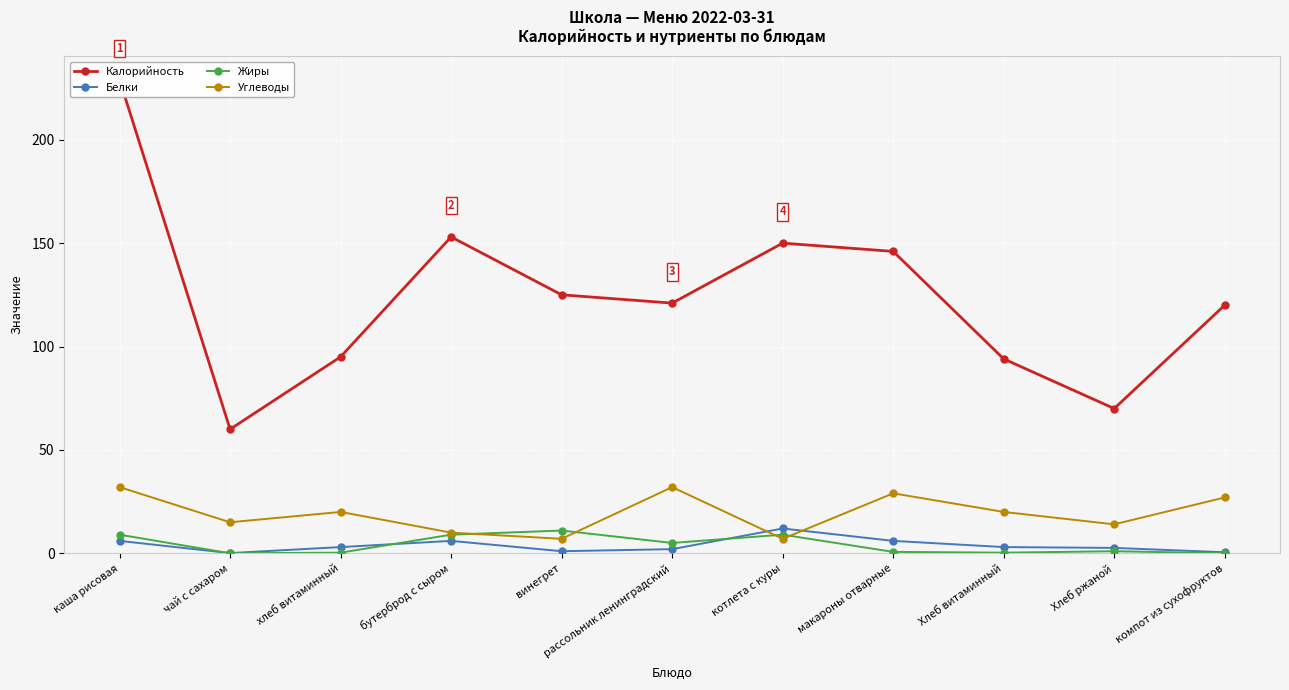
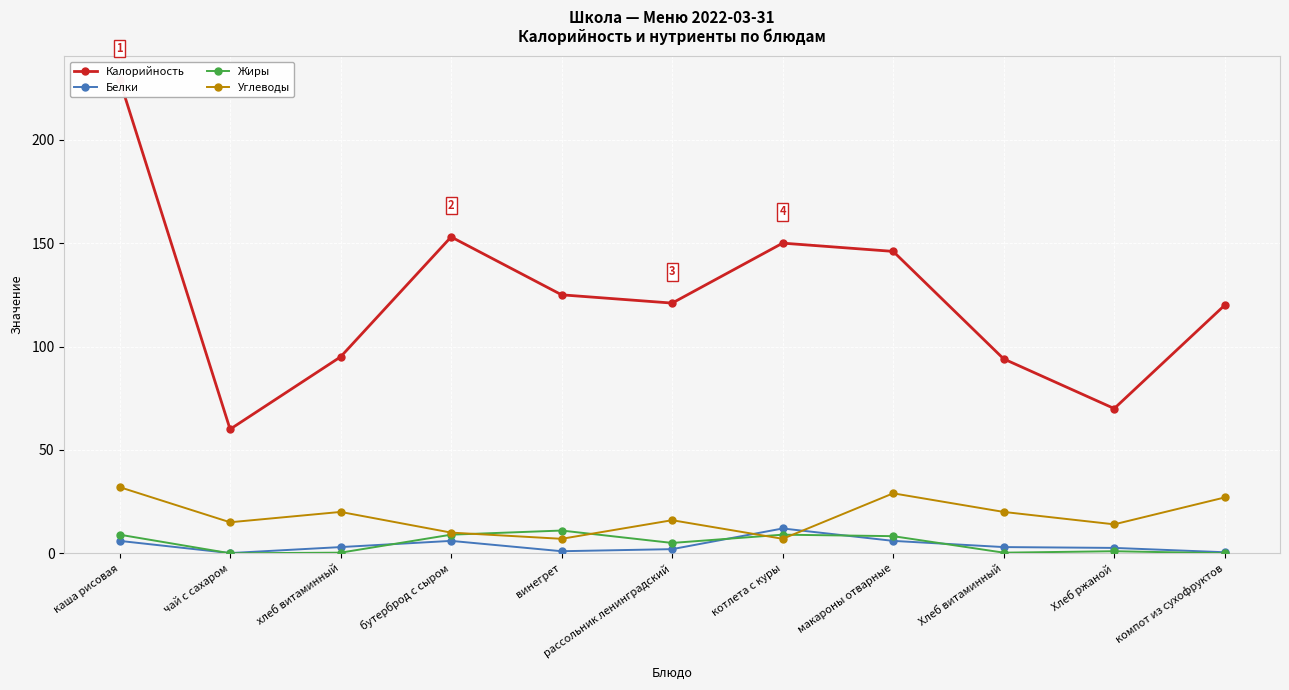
  {
    "Калорийность": {
      "чай с сахаром": 60,
      "хлеб витаминный": 95,
      "винегрет": 125,
      "макароны отварные": 146,
      "Хлеб витаминный": 94,
      "Хлеб ржаной": 70,
      "компот из сухофруктов": 120
    },
    "Белки": {
      "каша рисовая": 6,
      "хлеб витаминный": 3,
      "бутерброд с сыром": 6,
      "винегрет": 1,
      "рассольник ленинградский": 2,
      "котлета с куры": 12,
      "макароны отварные": 6,
      "Хлеб витаминный": 3,
      "Хлеб ржаной": 3
    },
    "Жиры": {
      "каша рисовая": 9,
      "хлеб витаминный": 0,
      "винегрет": 11,
      "рассольник ленинградский": 5,
      "котлета с куры": 9,
-     "макароны отварные": 1,
+     "макароны отварные": 8,
      "Хлеб витаминный": 0,
      "Хлеб ржаной": 1
    },
    "Углеводы": {
      "каша рисовая": 32,
      "чай с сахаром": 15,
      "хлеб витаминный": 20,
      "винегрет": 7,
-     "рассольник ленинградский": 32,
+     "рассольник ленинградский": 16,
      "котлета с куры": 7,
      "макароны отварные": 29,
      "Хлеб витаминный": 20,
      "Хлеб ржаной": 14,
      "компот из сухофруктов": 27
    }
  }
